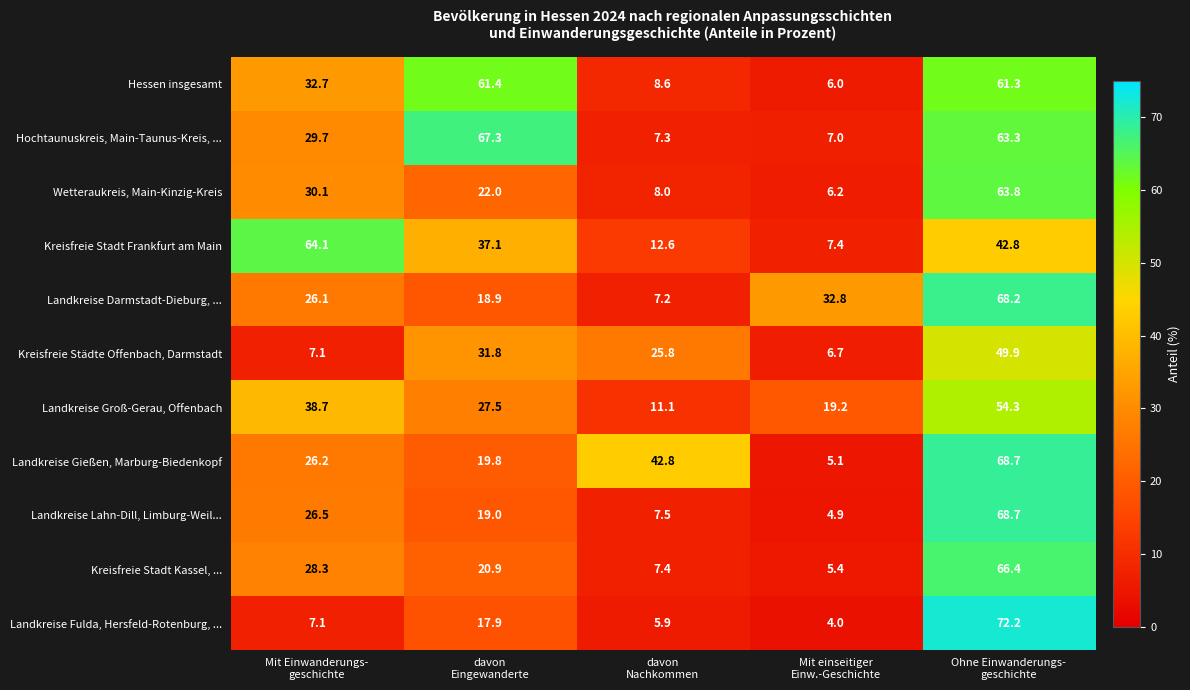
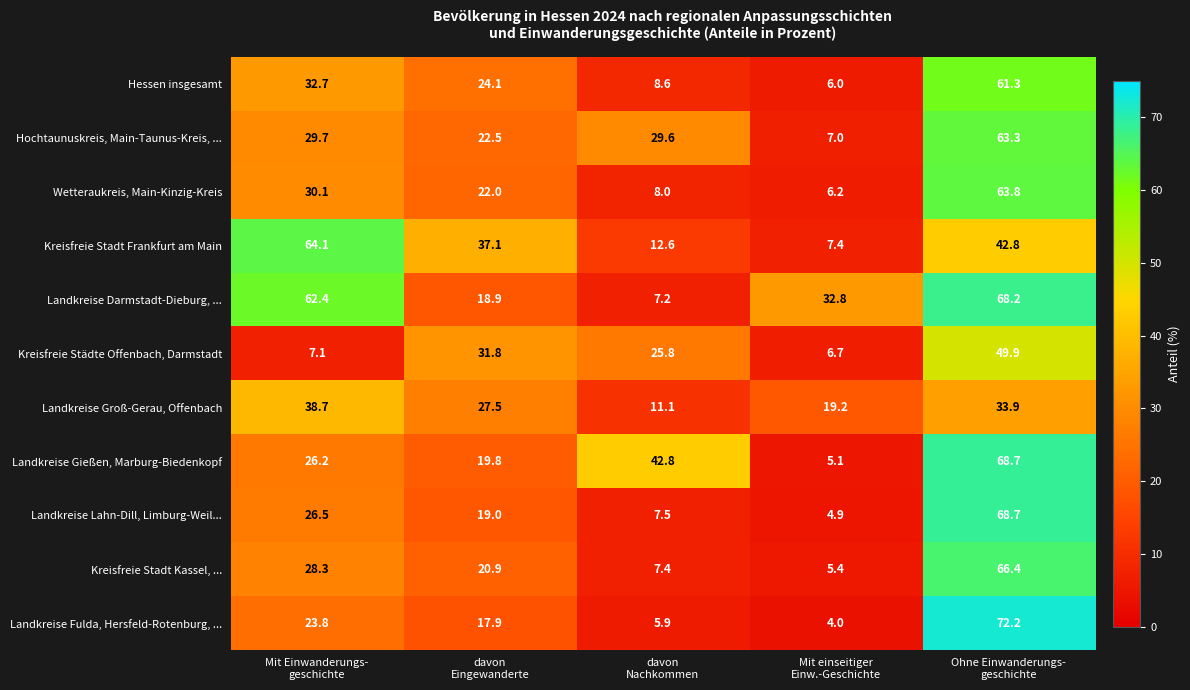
  {
    "Hessen insgesamt": {
      "Mit Einwanderungs- geschichte": 32.7,
-     "davon Eingewanderte": 61.4,
+     "davon Eingewanderte": 24.1,
      "davon Nachkommen": 8.6,
      "Mit einseitiger Einw.-Geschichte": 6.0,
      "Ohne Einwanderungs- geschichte": 61.3
    },
    "Hochtaunuskreis, Main-Taunus-Kreis, ...": {
      "Mit Einwanderungs- geschichte": 29.7,
-     "davon Eingewanderte": 67.3,
-     "davon Nachkommen": 7.3,
+     "davon Eingewanderte": 22.5,
+     "davon Nachkommen": 29.6,
      "Mit einseitiger Einw.-Geschichte": 7.0,
      "Ohne Einwanderungs- geschichte": 63.3
    },
    "Wetteraukreis, Main-Kinzig-Kreis": {
      "Mit Einwanderungs- geschichte": 30.1,
      "davon Eingewanderte": 22.0,
      "davon Nachkommen": 8.0,
      "Mit einseitiger Einw.-Geschichte": 6.2,
      "Ohne Einwanderungs- geschichte": 63.8
    },
    "Kreisfreie Stadt Frankfurt am Main": {
      "Mit Einwanderungs- geschichte": 64.1,
      "davon Eingewanderte": 37.1,
      "davon Nachkommen": 12.6,
      "Mit einseitiger Einw.-Geschichte": 7.4,
      "Ohne Einwanderungs- geschichte": 42.8
    },
    "Landkreise Darmstadt-Dieburg, ...": {
-     "Mit Einwanderungs- geschichte": 26.1,
+     "Mit Einwanderungs- geschichte": 62.4,
      "davon Eingewanderte": 18.9,
      "davon Nachkommen": 7.2,
      "Mit einseitiger Einw.-Geschichte": 32.8,
      "Ohne Einwanderungs- geschichte": 68.2
    },
    "Kreisfreie Städte Offenbach, Darmstadt": {
      "Mit Einwanderungs- geschichte": 7.1,
      "davon Eingewanderte": 31.8,
      "davon Nachkommen": 25.8,
      "Mit einseitiger Einw.-Geschichte": 6.7,
      "Ohne Einwanderungs- geschichte": 49.9
    },
    "Landkreise Groß-Gerau, Offenbach": {
      "Mit Einwanderungs- geschichte": 38.7,
      "davon Eingewanderte": 27.5,
      "davon Nachkommen": 11.1,
      "Mit einseitiger Einw.-Geschichte": 19.2,
-     "Ohne Einwanderungs- geschichte": 54.3
+     "Ohne Einwanderungs- geschichte": 33.9
    },
    "Landkreise Gießen, Marburg-Biedenkopf": {
      "Mit Einwanderungs- geschichte": 26.2,
      "davon Eingewanderte": 19.8,
      "davon Nachkommen": 42.8,
      "Mit einseitiger Einw.-Geschichte": 5.1,
      "Ohne Einwanderungs- geschichte": 68.7
    },
    "Landkreise Lahn-Dill, Limburg-Weil...": {
      "Mit Einwanderungs- geschichte": 26.5,
      "davon Eingewanderte": 19.0,
      "davon Nachkommen": 7.5,
      "Mit einseitiger Einw.-Geschichte": 4.9,
      "Ohne Einwanderungs- geschichte": 68.7
    },
    "Kreisfreie Stadt Kassel, ...": {
      "Mit Einwanderungs- geschichte": 28.3,
      "davon Eingewanderte": 20.9,
      "davon Nachkommen": 7.4,
      "Mit einseitiger Einw.-Geschichte": 5.4,
      "Ohne Einwanderungs- geschichte": 66.4
    },
    "Landkreise Fulda, Hersfeld-Rotenburg, ...": {
-     "Mit Einwanderungs- geschichte": 7.1,
+     "Mit Einwanderungs- geschichte": 23.8,
      "davon Eingewanderte": 17.9,
      "davon Nachkommen": 5.9,
      "Mit einseitiger Einw.-Geschichte": 4.0,
      "Ohne Einwanderungs- geschichte": 72.2
    }
  }
